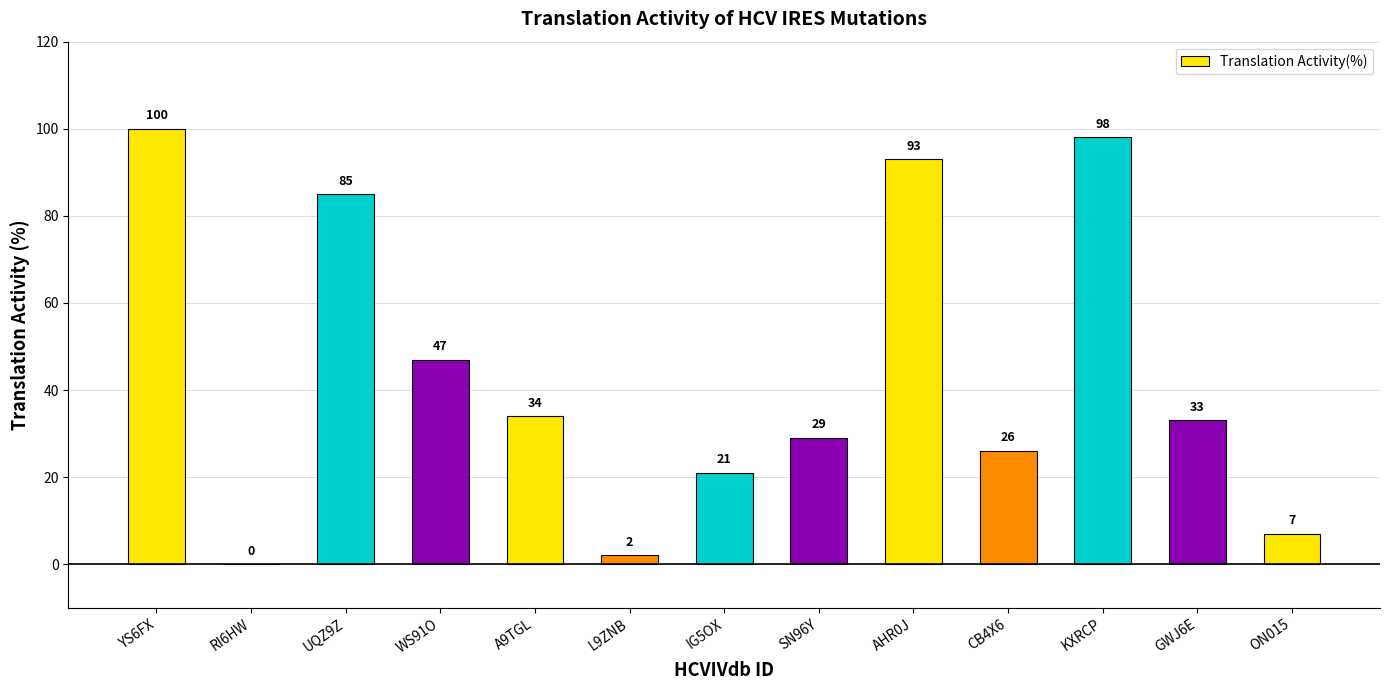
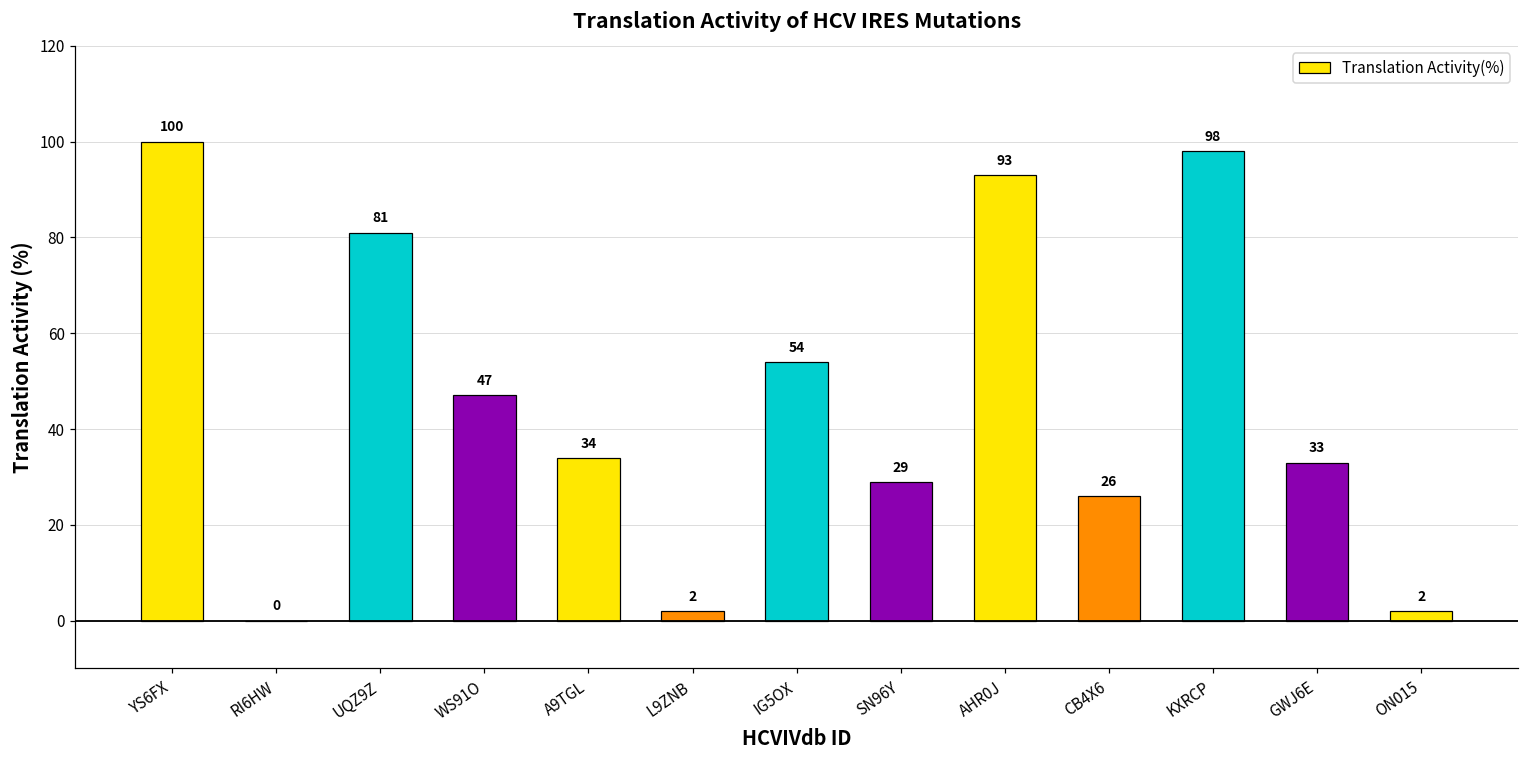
  {
    "YS6FX": 100,
    "RI6HW": 0,
-   "UQZ9Z": 85,
+   "UQZ9Z": 81,
    "WS91O": 47,
    "A9TGL": 34,
    "L9ZNB": 2,
-   "IG5OX": 21,
+   "IG5OX": 54,
    "SN96Y": 29,
    "AHR0J": 93,
    "CB4X6": 26,
    "KXRCP": 98,
    "GWJ6E": 33,
-   "ON015": 7
+   "ON015": 2
  }
